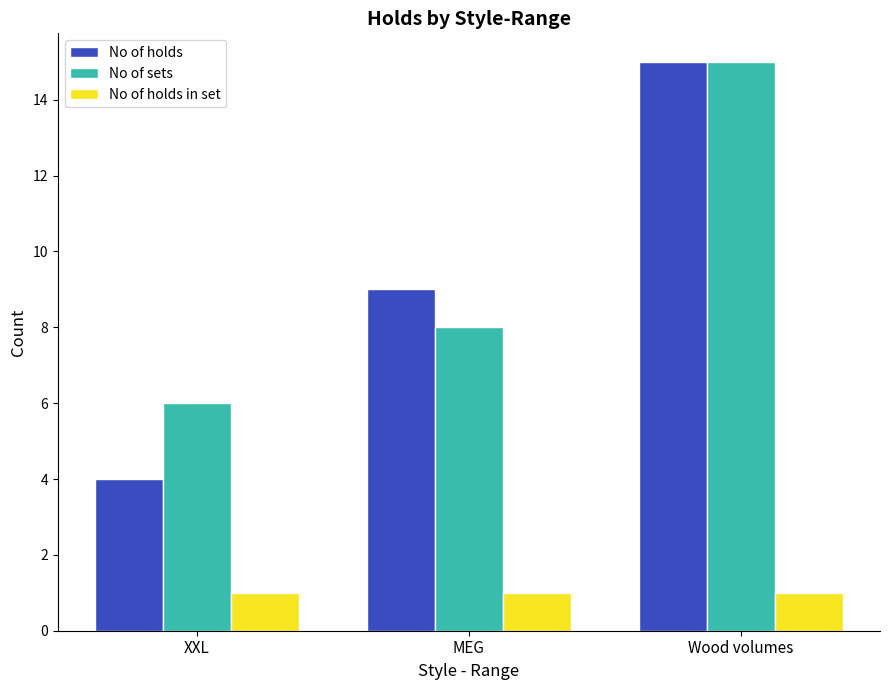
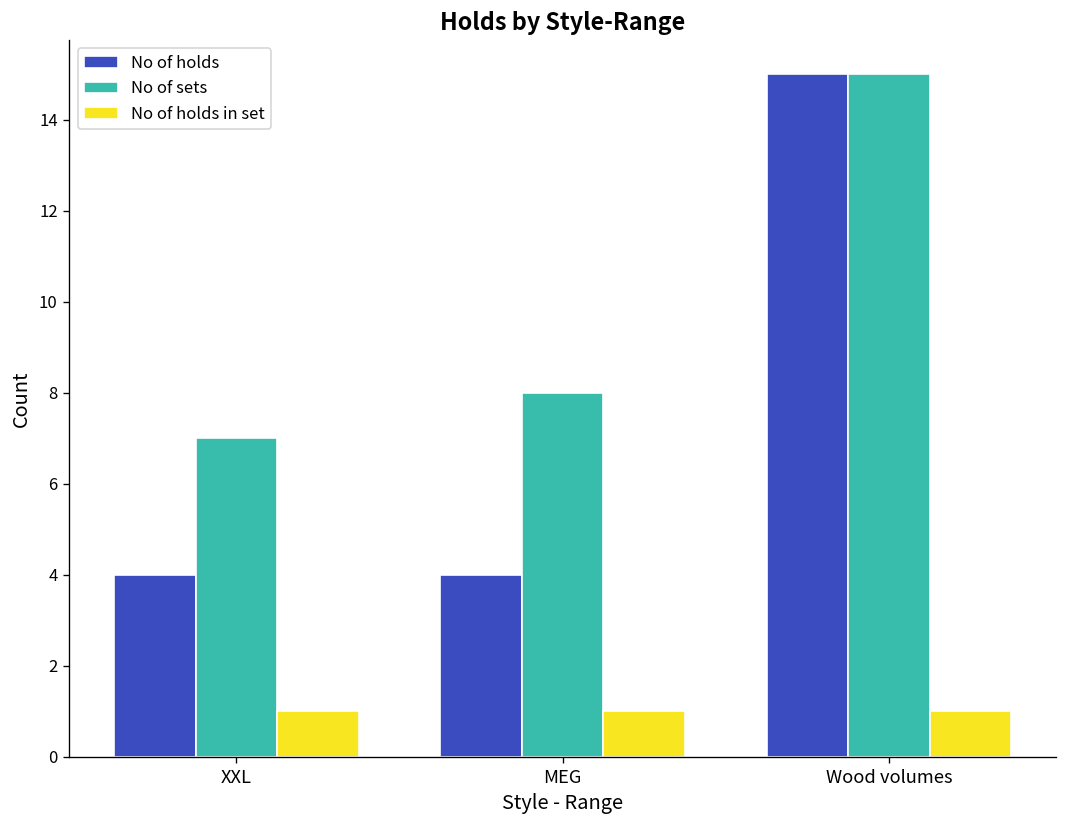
  {
    "No of holds": {
      "XXL": 4,
-     "MEG": 9,
+     "MEG": 4,
      "Wood volumes": 15
    },
    "No of sets": {
-     "XXL": 6,
+     "XXL": 7,
      "MEG": 8,
      "Wood volumes": 15
    },
    "No of holds in set": {
      "XXL": 1,
      "MEG": 1,
      "Wood volumes": 1
    }
  }
